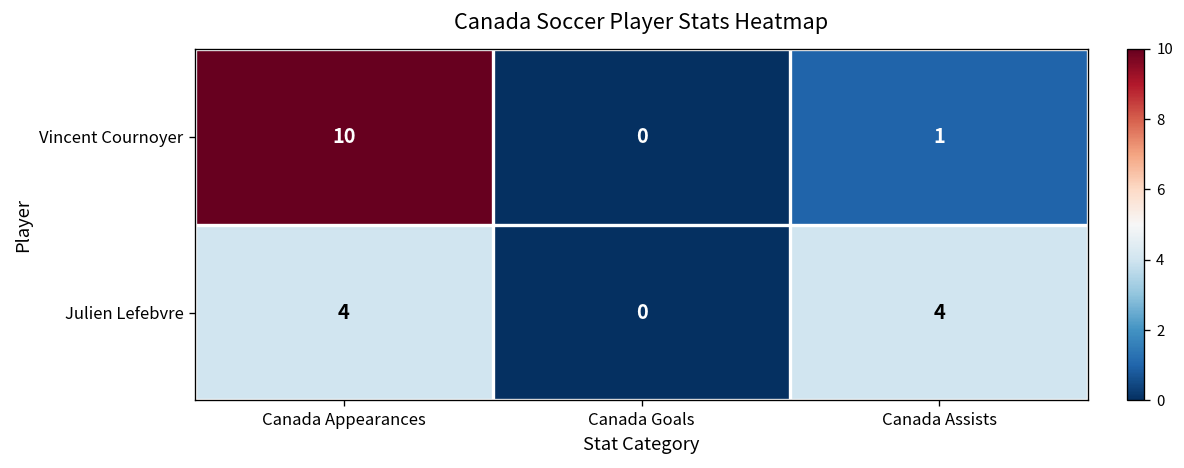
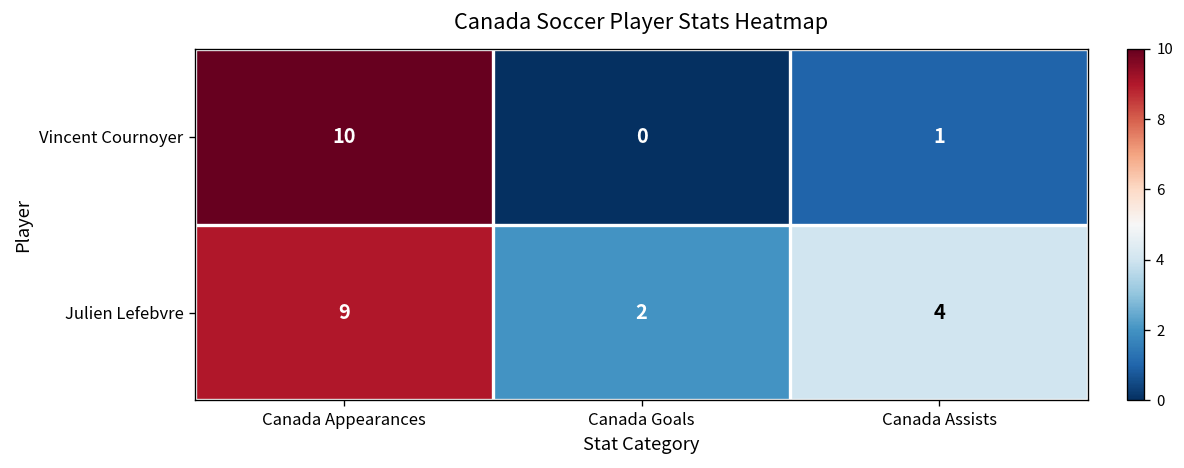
  {
    "Vincent Cournoyer": {
      "Canada Appearances": 10,
      "Canada Goals": 0,
      "Canada Assists": 1
    },
    "Julien Lefebvre": {
-     "Canada Appearances": 4,
-     "Canada Goals": 0,
+     "Canada Appearances": 9,
+     "Canada Goals": 2,
      "Canada Assists": 4
    }
  }
